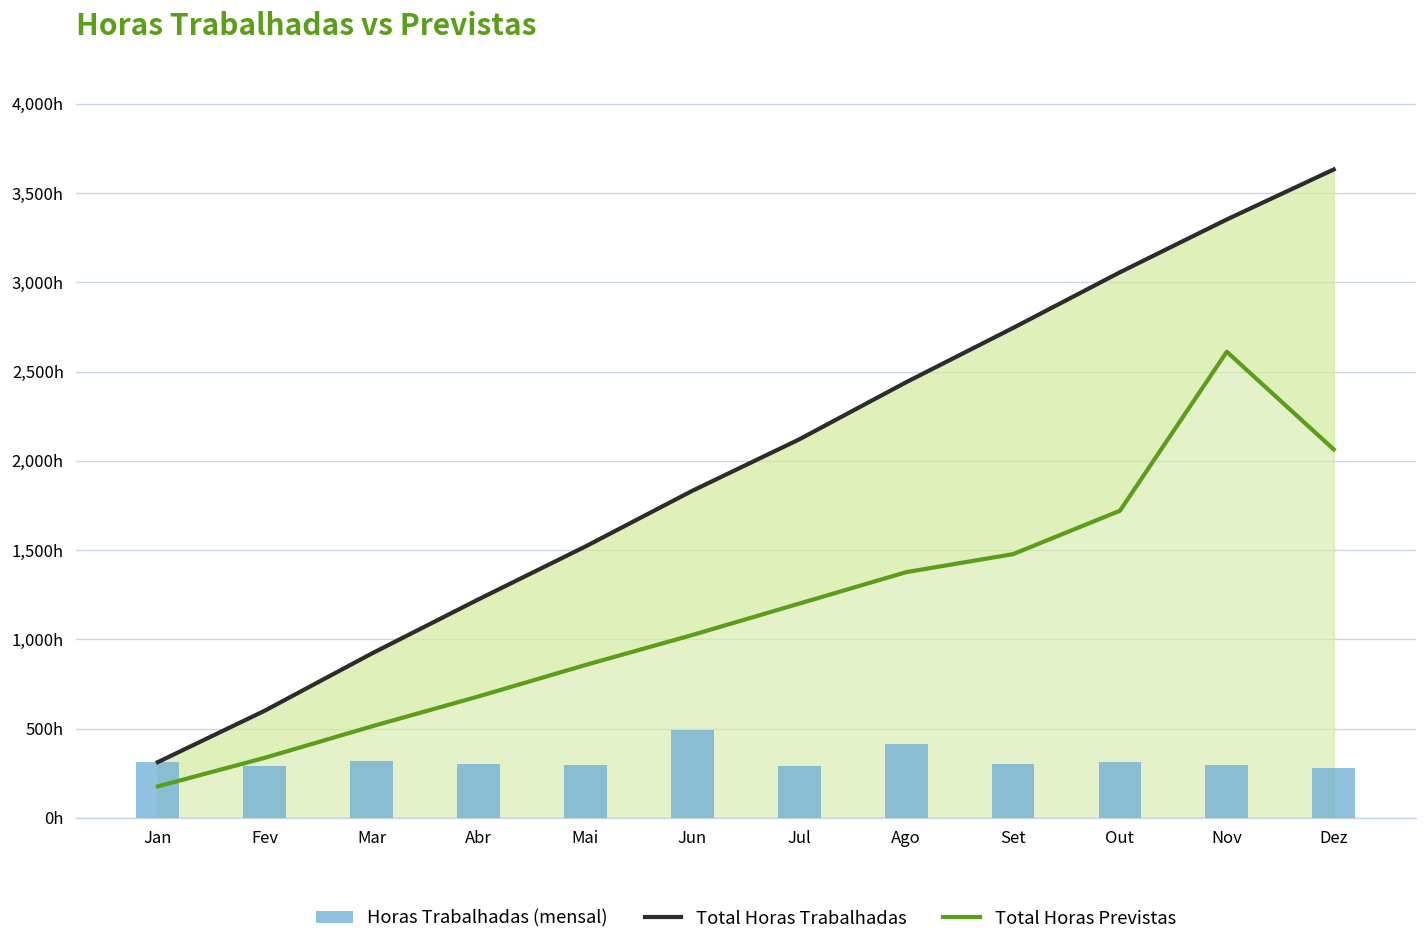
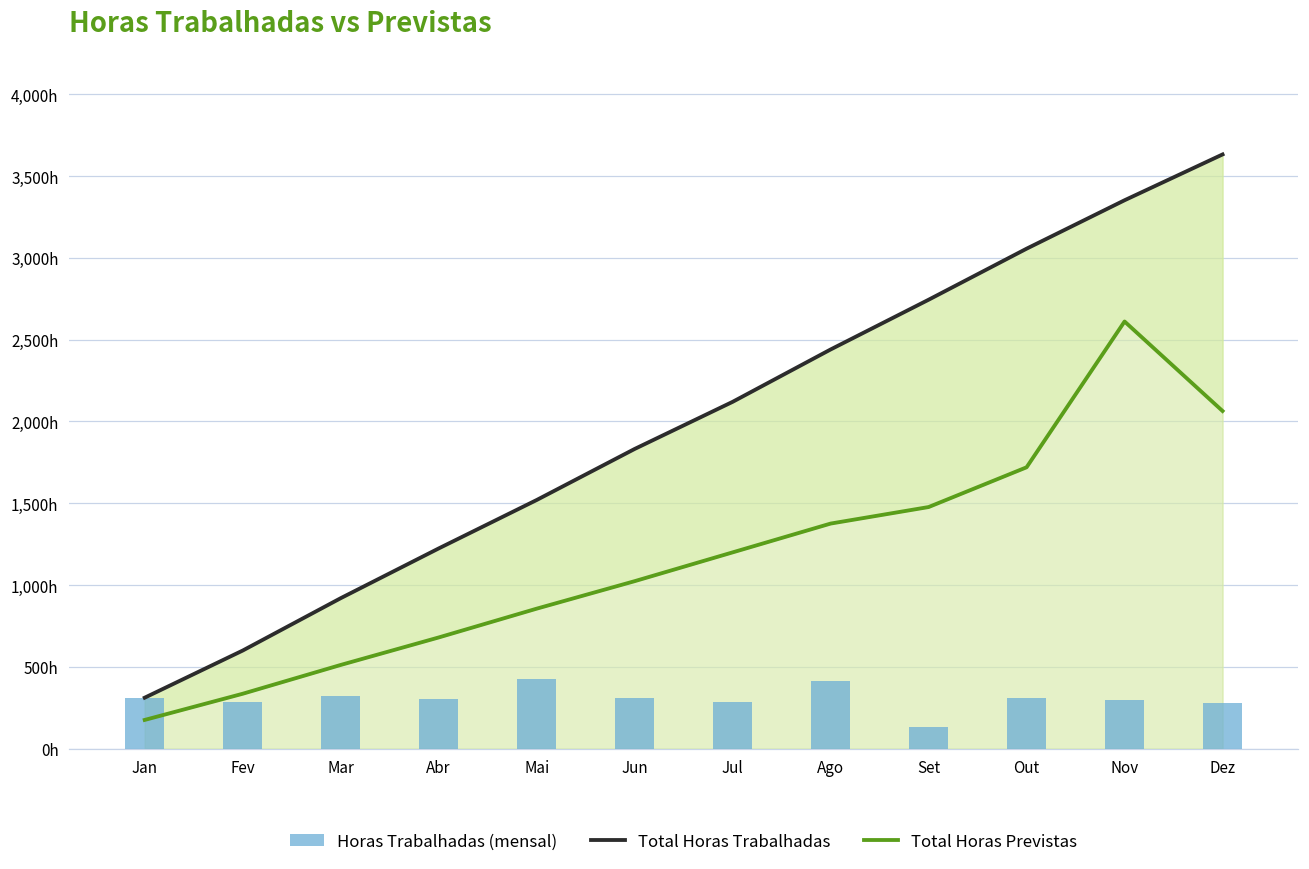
  {
    "Total Horas Trabalhadas": {
      "Jan": "310h",
      "Fev": "600h",
      "Mar": "920h",
      "Abr": "1,220h",
      "Mai": "1,520h",
      "Jun": "1,830h",
      "Jul": "2,120h",
      "Ago": "2,440h",
      "Set": "2,740h",
      "Out": "3,060h",
      "Nov": "3,350h",
      "Dez": "3,630h"
    },
    "Horas Trabalhadas (mensal)": {
      "Jan": "310h",
      "Fev": "290h",
      "Mar": "320h",
      "Abr": "300h",
-     "Mai": "300h",
-     "Jun": "490h",
+     "Mai": "430h",
+     "Jun": "310h",
      "Jul": "290h",
      "Ago": "410h",
-     "Set": "300h",
+     "Set": "140h",
      "Out": "310h",
      "Nov": "300h",
      "Dez": "280h"
    },
    "Total Horas Previstas": {
      "Jan": "180h",
      "Fev": "340h",
      "Mar": "510h",
      "Abr": "680h",
      "Mai": "860h",
      "Jun": "1,020h",
      "Jul": "1,200h",
      "Ago": "1,380h",
      "Set": "1,480h",
      "Out": "1,720h",
      "Nov": "2,610h",
      "Dez": "2,060h"
    }
  }
